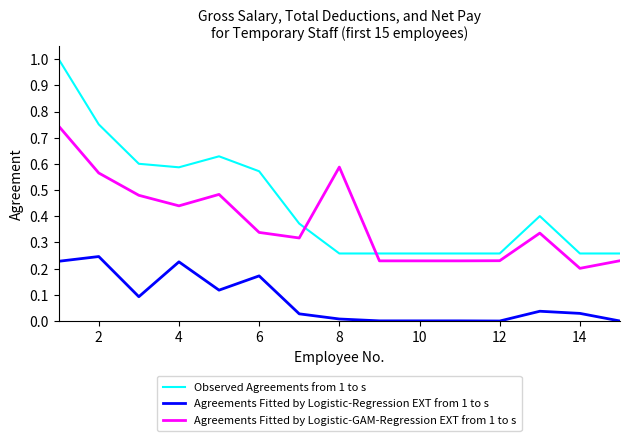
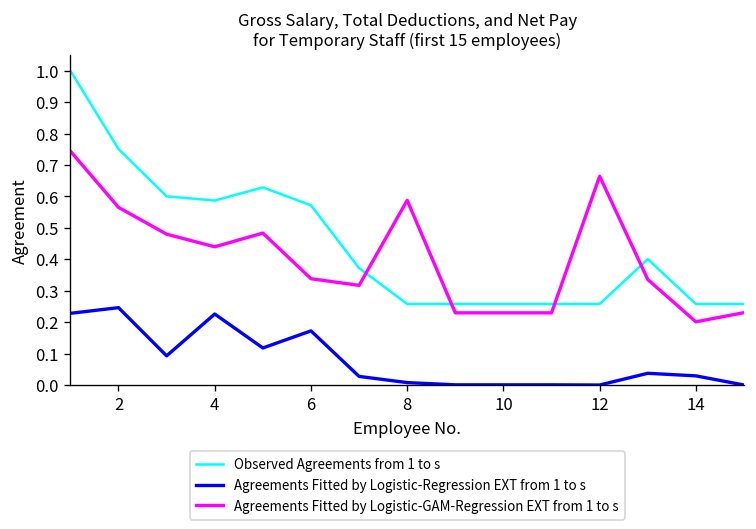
  {
    "Observed Agreements from 1 to s": {
      "2": 0.75,
      "4": 0.59,
      "6": 0.57,
      "8": 0.26,
      "10": 0.26,
      "12": 0.26,
      "14": 0.26
    },
    "Agreements Fitted by Logistic-Regression EXT from 1 to s": {
      "2": 0.25,
      "4": 0.23,
      "6": 0.17,
      "8": 0.01,
      "10": 0.00,
      "12": 0.00,
      "14": 0.03
    },
    "Agreements Fitted by Logistic-GAM-Regression EXT from 1 to s": {
      "2": 0.57,
      "4": 0.44,
      "6": 0.34,
      "8": 0.59,
      "10": 0.23,
-     "12": 0.23,
+     "12": 0.66,
      "14": 0.20
    }
  }
